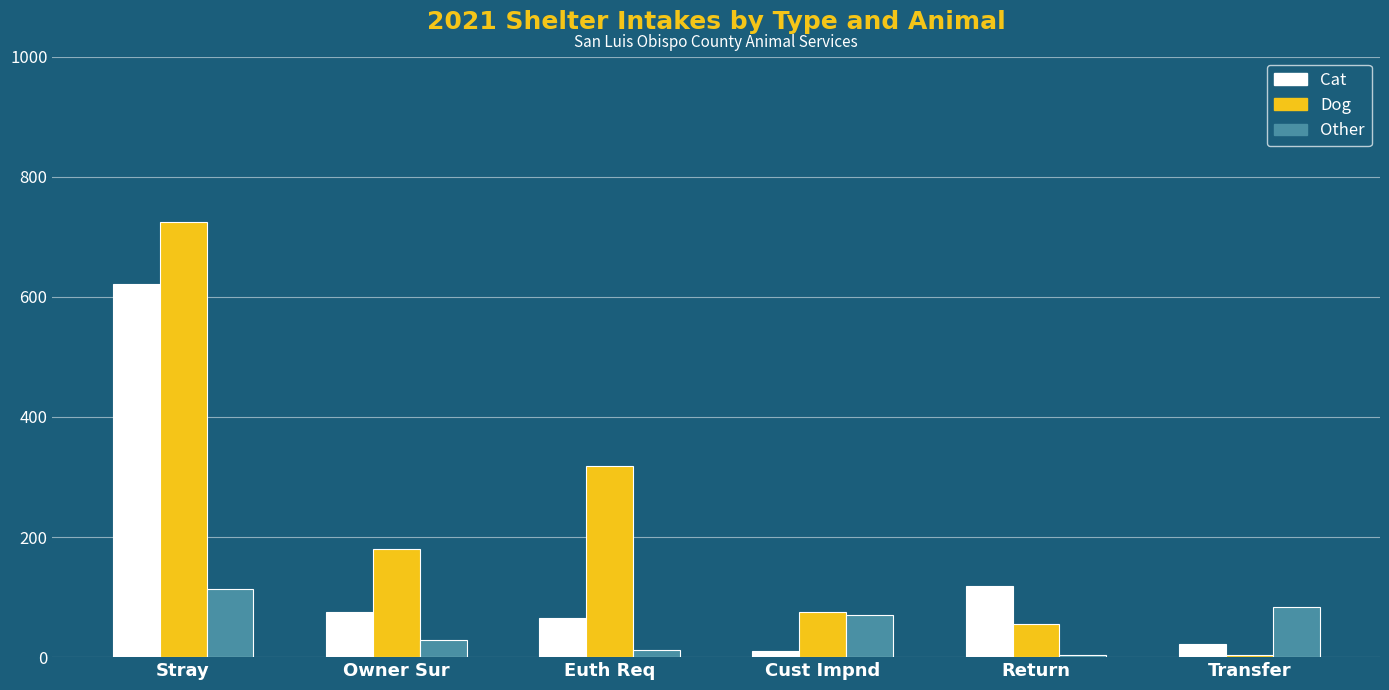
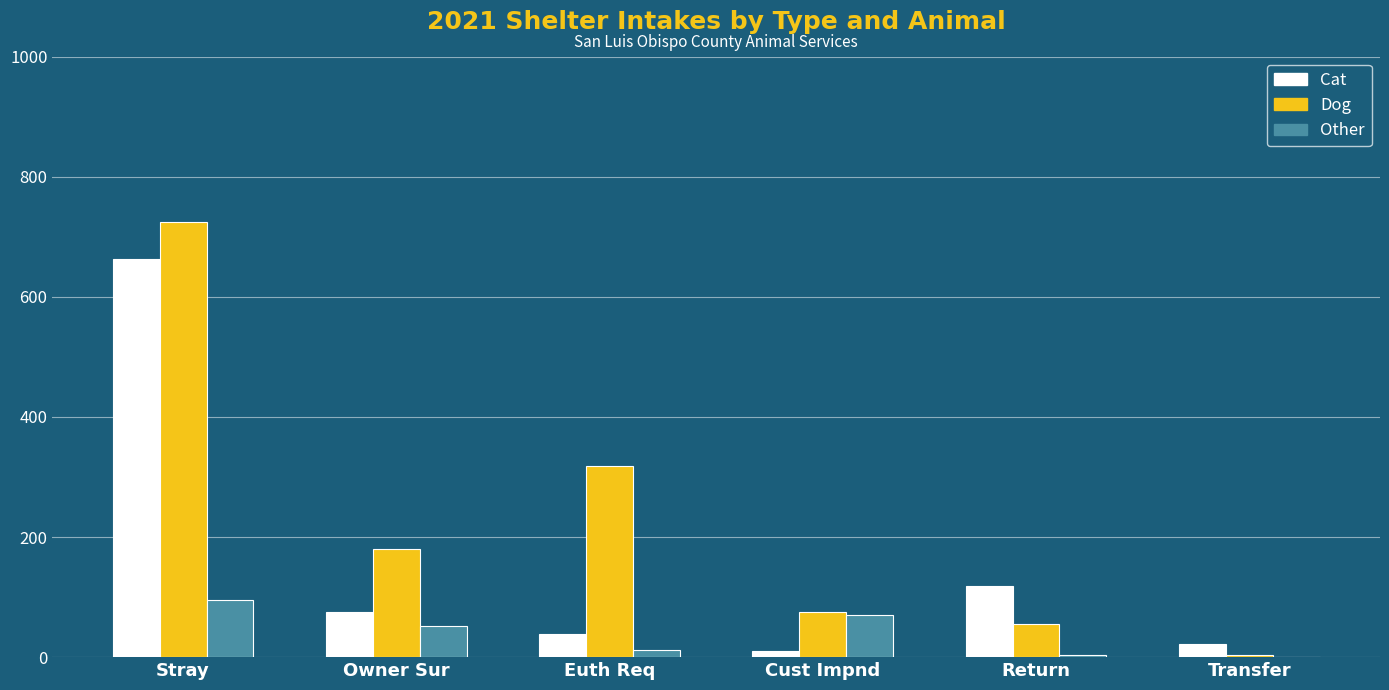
  {
    "Cat": {
-     "Stray": 620,
+     "Stray": 660,
      "Owner Sur": 80,
-     "Euth Req": 70,
+     "Euth Req": 40,
      "Cust Impnd": 10,
      "Return": 120,
      "Transfer": 20
    },
    "Dog": {
      "Stray": 730,
      "Owner Sur": 180,
      "Euth Req": 320,
      "Cust Impnd": 80,
      "Return": 60
    },
    "Other": {
-     "Stray": 110,
-     "Owner Sur": 30,
+     "Stray": 100,
+     "Owner Sur": 50,
      "Euth Req": 10,
      "Cust Impnd": 70,
-     "Transfer": 80
+     "Transfer": 0
    }
  }
